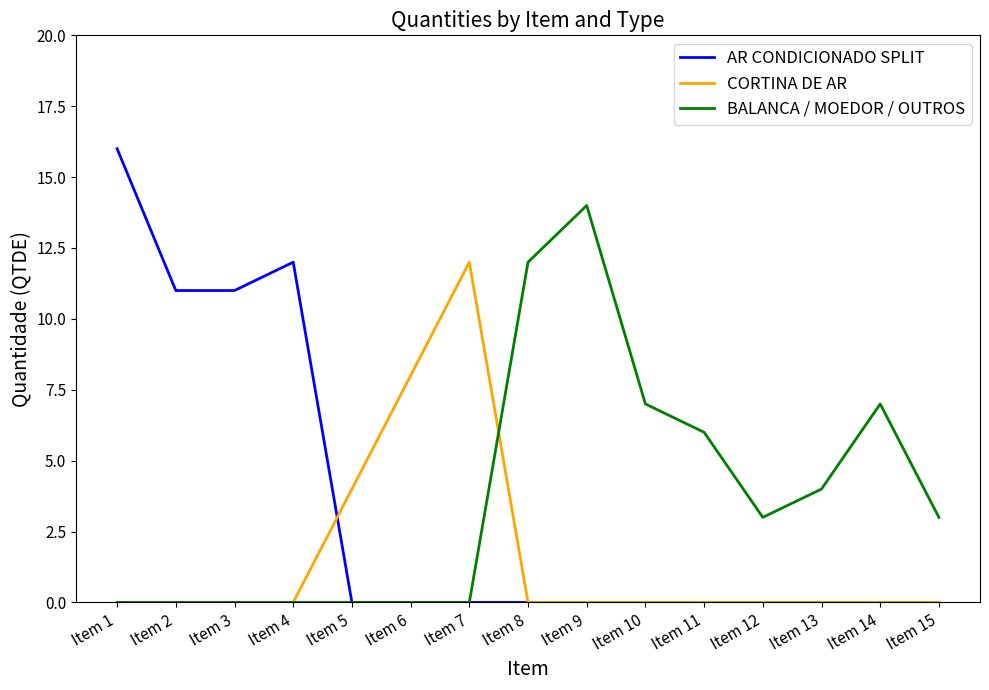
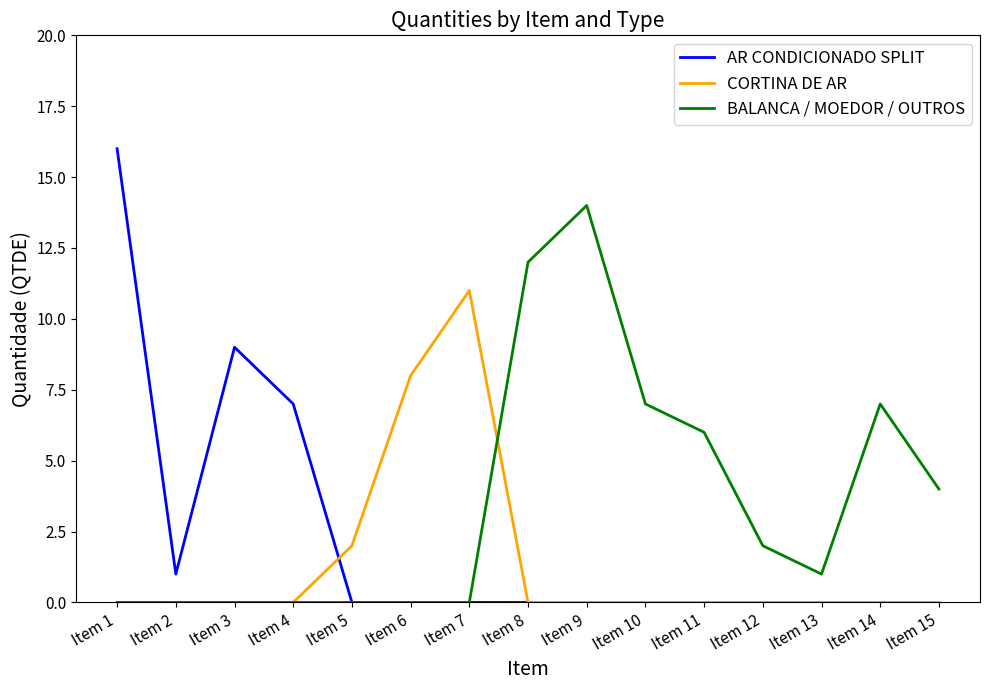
  {
    "AR CONDICIONADO SPLIT": {
      "Item 1": 16,
-     "Item 2": 11,
-     "Item 3": 11,
-     "Item 4": 12
+     "Item 2": 1,
+     "Item 3": 9,
+     "Item 4": 7
    },
    "CORTINA DE AR": {
-     "Item 5": 4,
+     "Item 5": 2,
      "Item 6": 8,
-     "Item 7": 12
+     "Item 7": 11
    },
    "BALANCA / MOEDOR / OUTROS": {
      "Item 8": 12,
      "Item 9": 14,
      "Item 10": 7,
      "Item 11": 6,
-     "Item 12": 3,
-     "Item 13": 4,
+     "Item 12": 2,
+     "Item 13": 1,
      "Item 14": 7,
-     "Item 15": 3
+     "Item 15": 4
    }
  }
